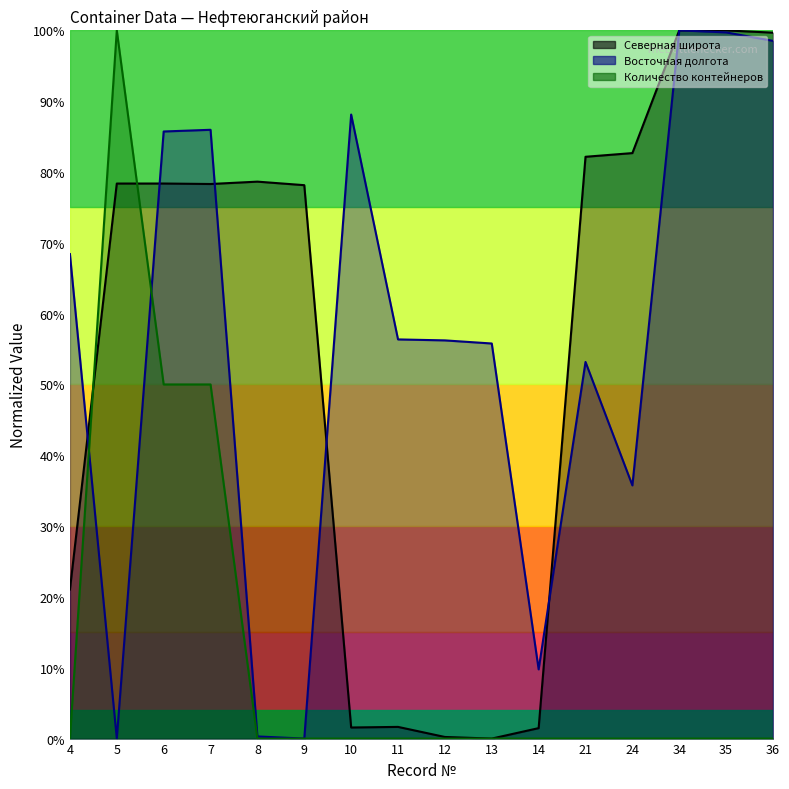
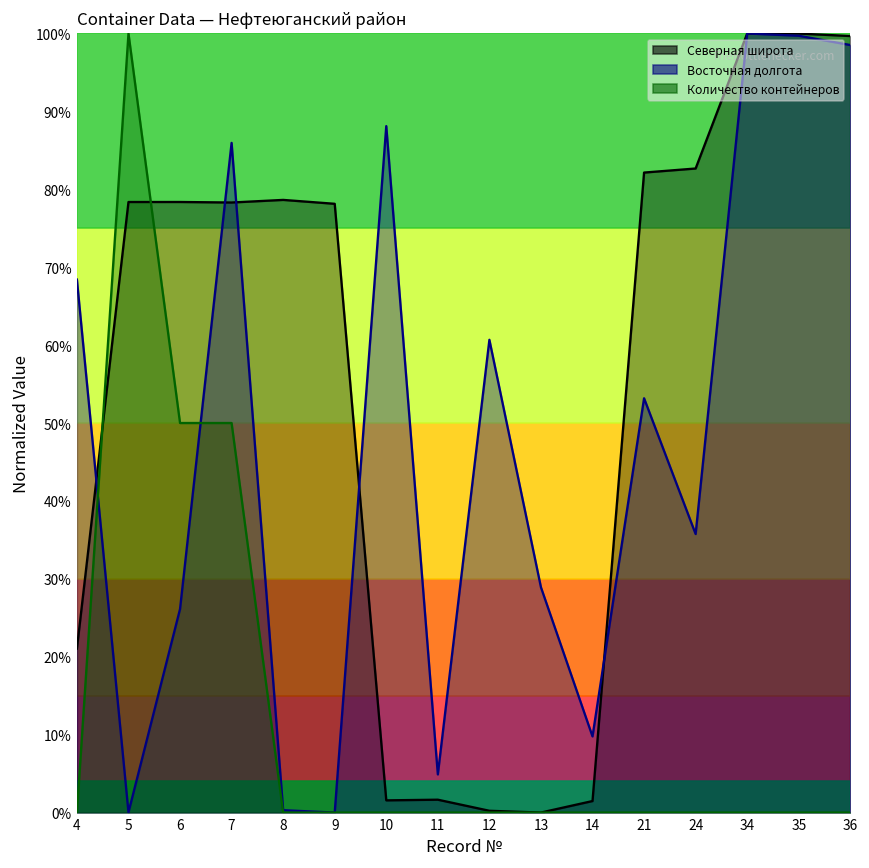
  {
    "Восточная долгота": {
      "4": "68%",
      "5": "0%",
-     "6": "86%",
+     "6": "26%",
      "7": "86%",
      "10": "88%",
-     "11": "56%",
-     "12": "56%",
-     "13": "56%",
+     "11": "5%",
+     "12": "61%",
+     "13": "29%",
      "14": "10%",
      "21": "53%",
      "24": "36%",
      "36": "99%"
    }
  }
